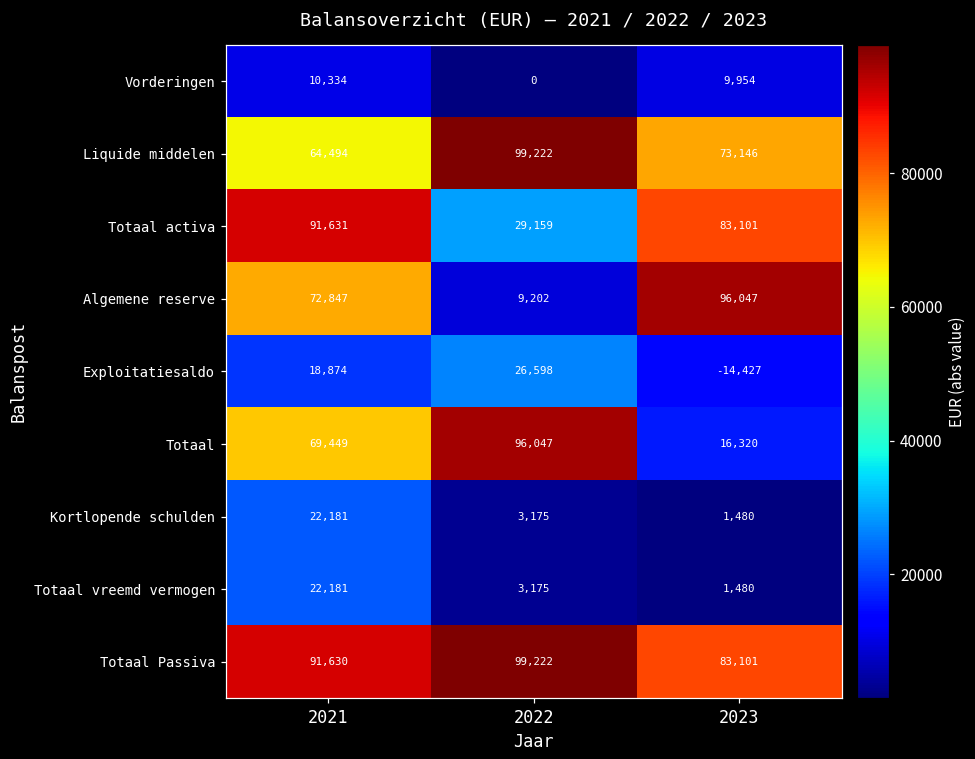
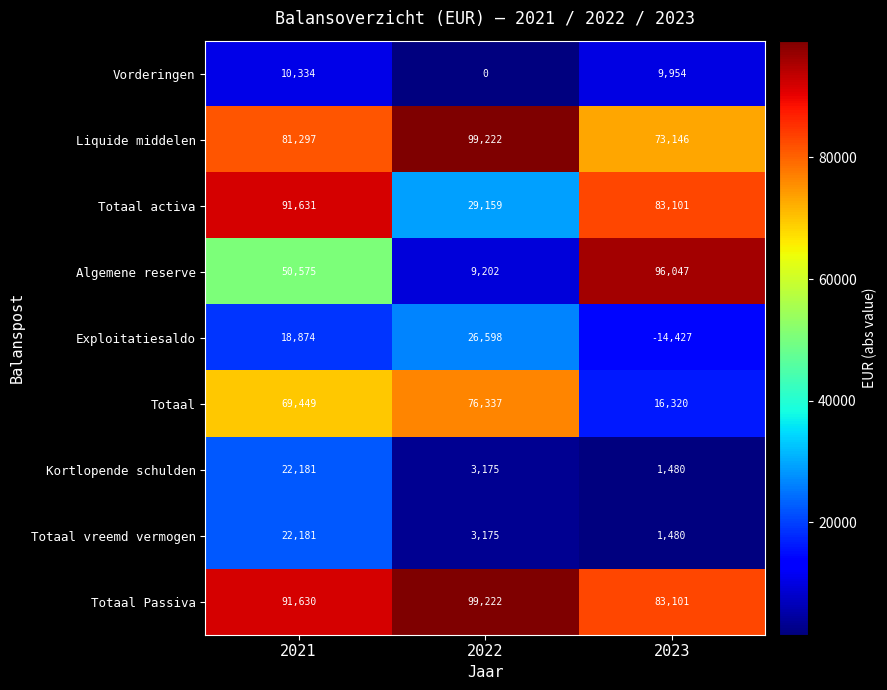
  {
    "Vorderingen": {
      "2021": "10,334",
      "2022": "0",
      "2023": "9,954"
    },
    "Liquide middelen": {
-     "2021": "64,494",
+     "2021": "81,297",
      "2022": "99,222",
      "2023": "73,146"
    },
    "Totaal activa": {
      "2021": "91,631",
      "2022": "29,159",
      "2023": "83,101"
    },
    "Algemene reserve": {
-     "2021": "72,847",
+     "2021": "50,575",
      "2022": "9,202",
      "2023": "96,047"
    },
    "Exploitatiesaldo": {
      "2021": "18,874",
      "2022": "26,598",
      "2023": "-14,427"
    },
    "Totaal": {
      "2021": "69,449",
-     "2022": "96,047",
+     "2022": "76,337",
      "2023": "16,320"
    },
    "Kortlopende schulden": {
      "2021": "22,181",
      "2022": "3,175",
      "2023": "1,480"
    },
    "Totaal vreemd vermogen": {
      "2021": "22,181",
      "2022": "3,175",
      "2023": "1,480"
    },
    "Totaal Passiva": {
      "2021": "91,630",
      "2022": "99,222",
      "2023": "83,101"
    }
  }
